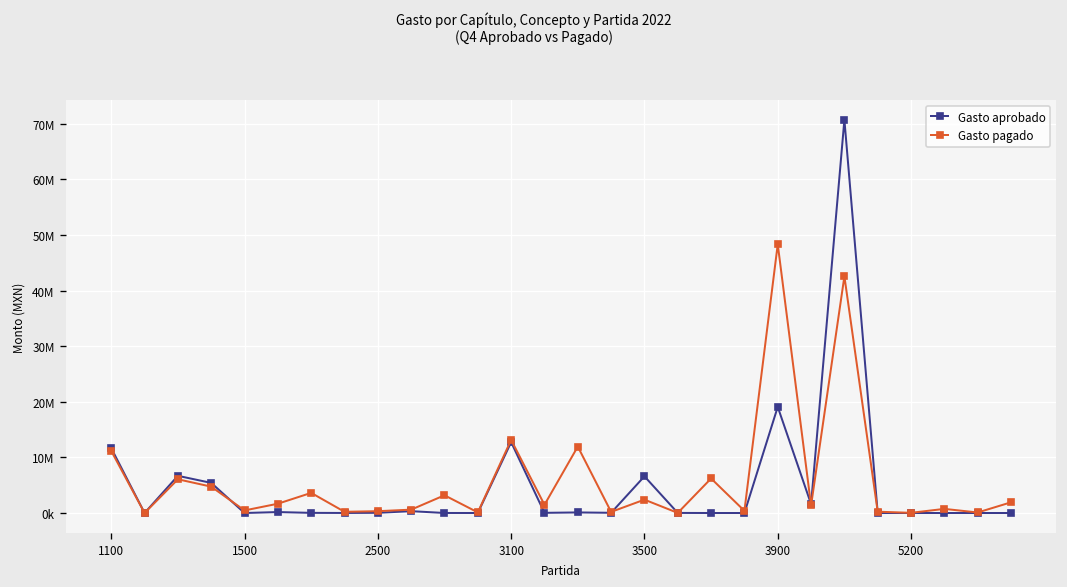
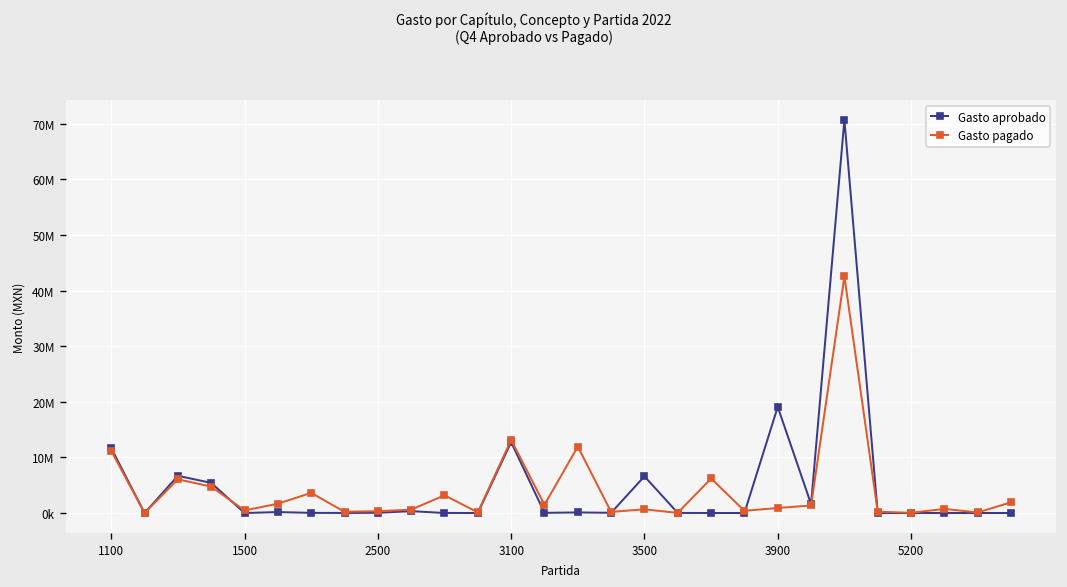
  {
    "Gasto aprobado": {
      "3500": 7000000,
      "3900": 19000000
    },
    "Gasto pagado": {
-     "3500": 2000000,
-     "3900": 48000000
+     "3500": 1000000,
+     "3900": 1000000
    }
  }
